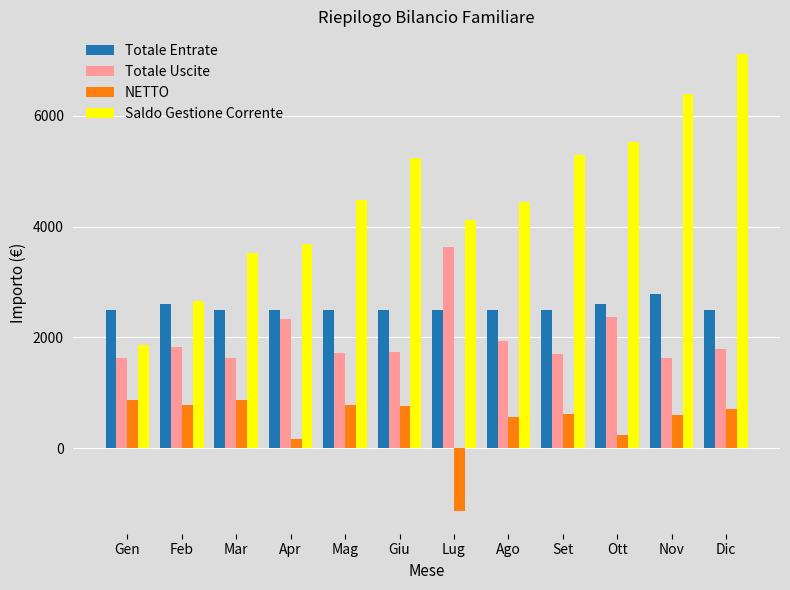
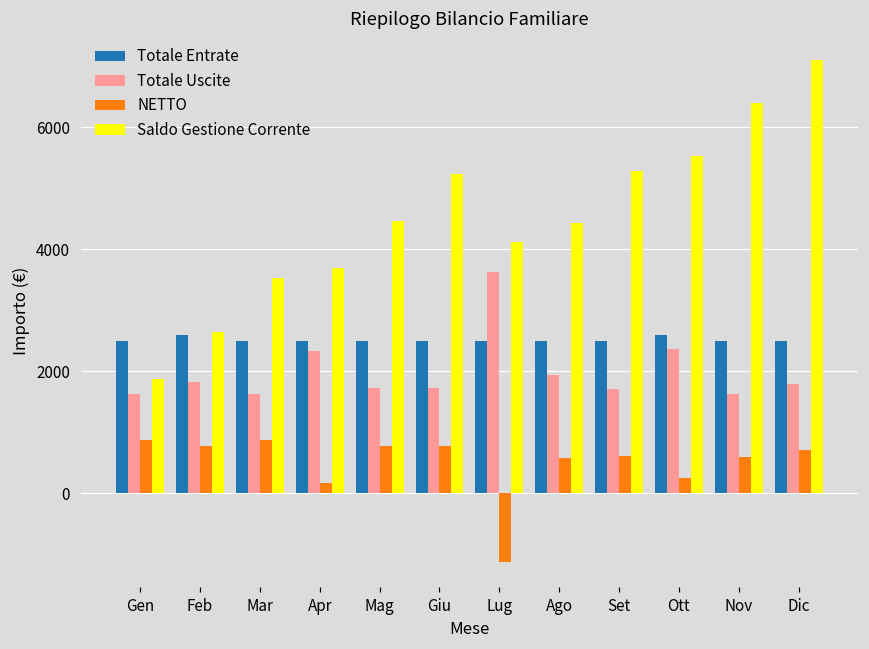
  {
    "Totale Entrate": {
      "Gen": 2500,
      "Feb": 2600,
      "Mar": 2500,
      "Apr": 2500,
      "Mag": 2500,
      "Giu": 2500,
      "Lug": 2500,
      "Ago": 2500,
      "Set": 2500,
      "Ott": 2600,
-     "Nov": 2800,
+     "Nov": 2500,
      "Dic": 2500
    },
    "Totale Uscite": {
      "Gen": 1600,
      "Feb": 1800,
      "Mar": 1600,
      "Apr": 2300,
      "Mag": 1700,
      "Giu": 1700,
      "Lug": 3600,
      "Ago": 1900,
      "Set": 1700,
      "Ott": 2400,
      "Nov": 1600,
      "Dic": 1800
    },
    "NETTO": {
      "Gen": 900,
      "Feb": 800,
      "Mar": 900,
      "Apr": 200,
      "Mag": 800,
      "Giu": 800,
      "Lug": -1100,
      "Ago": 600,
      "Set": 600,
      "Ott": 200,
      "Nov": 600,
      "Dic": 700
    },
    "Saldo Gestione Corrente": {
      "Gen": 1900,
      "Feb": 2700,
      "Mar": 3500,
      "Apr": 3700,
      "Mag": 4500,
      "Giu": 5200,
      "Lug": 4100,
      "Ago": 4400,
      "Set": 5300,
      "Ott": 5500,
      "Nov": 6400,
      "Dic": 7100
    }
  }
